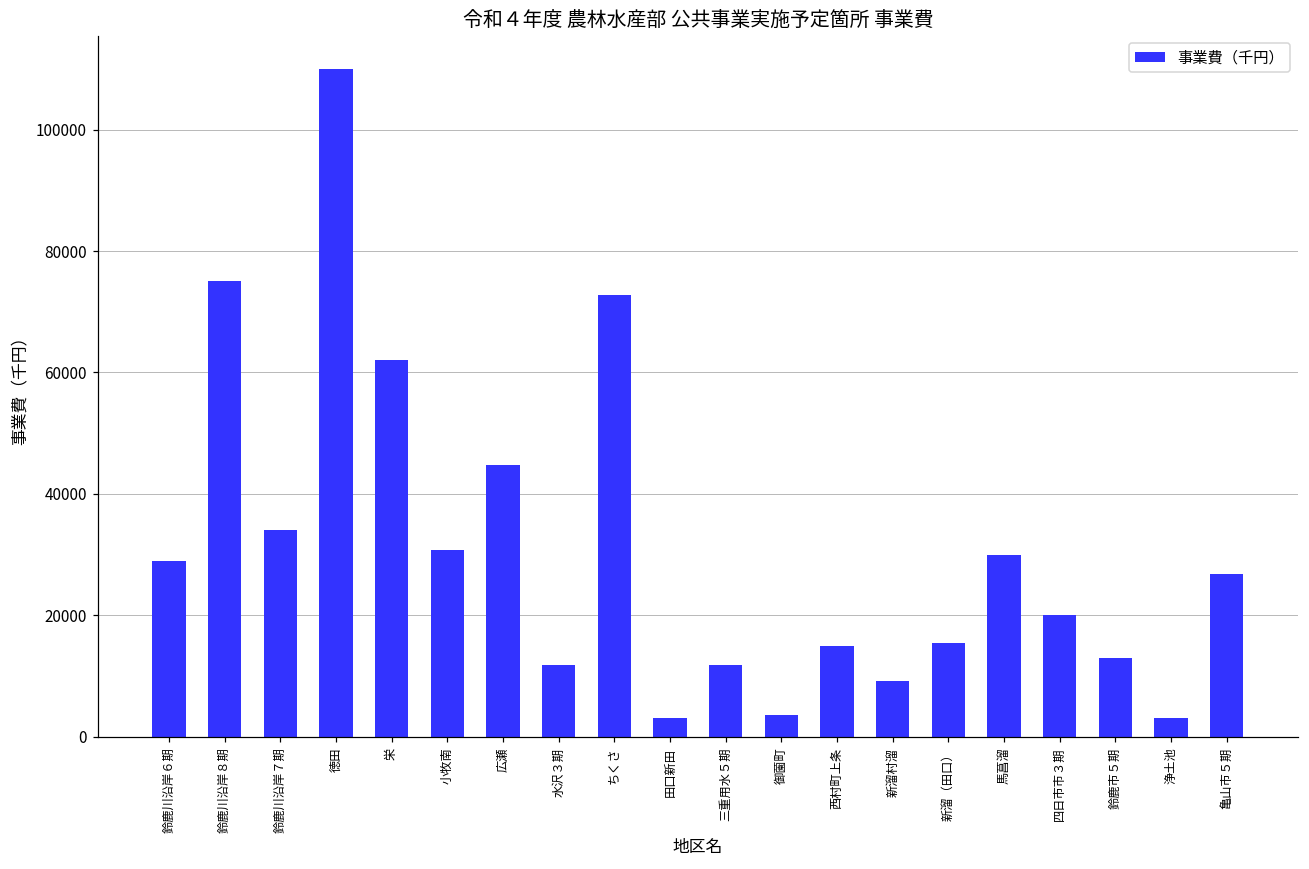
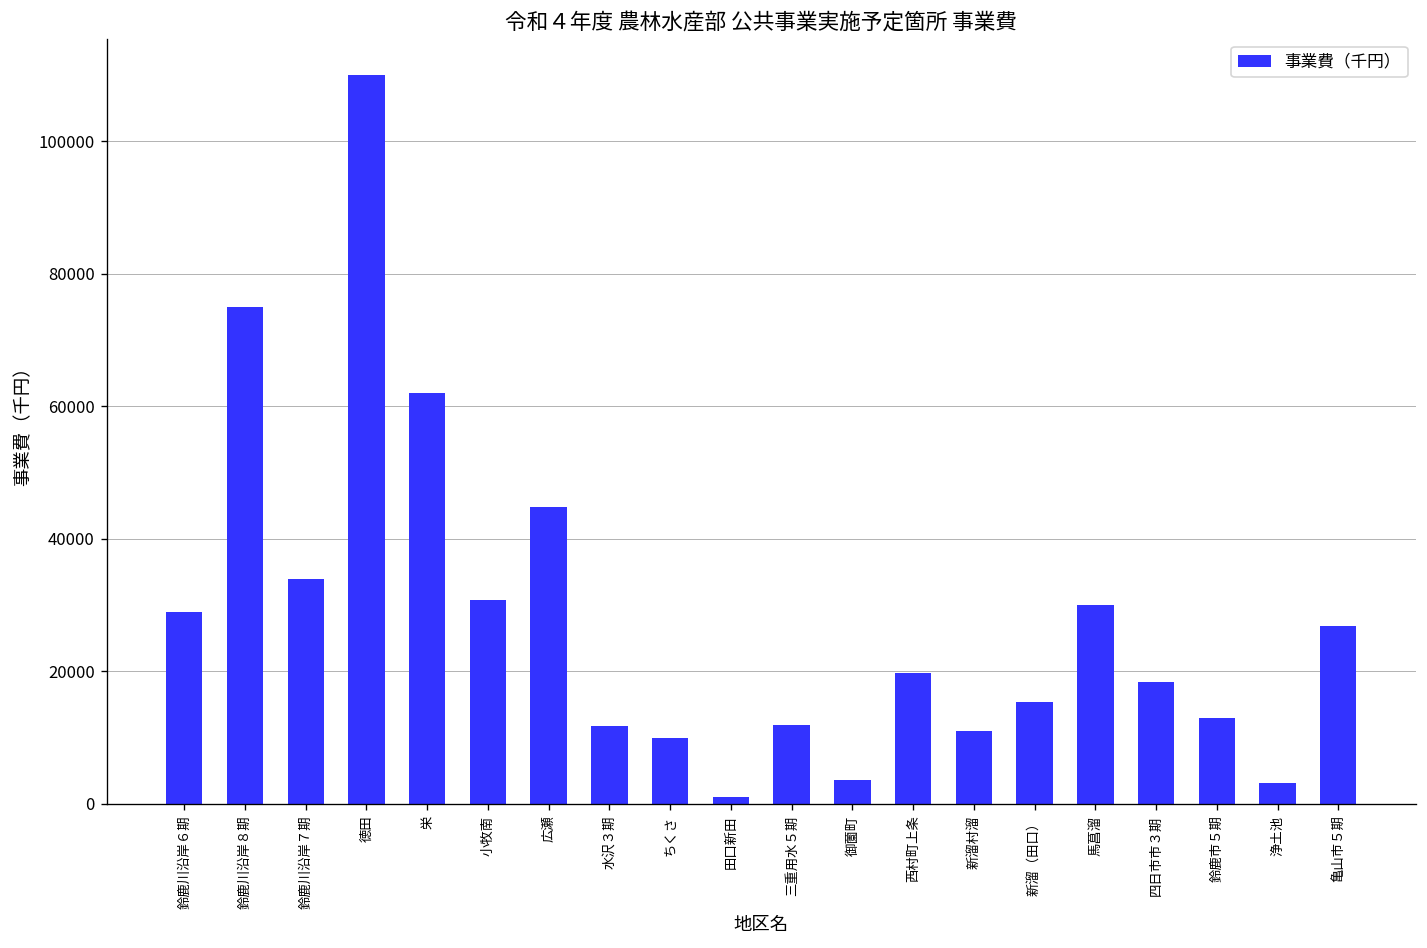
  {
    "鈴鹿川沿岸６期": 29000,
    "鈴鹿川沿岸８期": 75000,
    "鈴鹿川沿岸７期": 34000,
    "徳田": 110000,
    "栄": 62000,
    "小牧南": 31000,
    "広瀬": 45000,
    "水沢３期": 12000,
-   "ちくさ": 73000,
-   "田口新田": 3000,
+   "ちくさ": 10000,
+   "田口新田": 1000,
    "三重用水５期": 12000,
    "御薗町": 4000,
-   "西村町上条": 15000,
-   "新溜村溜": 9000,
+   "西村町上条": 20000,
+   "新溜村溜": 11000,
    "新溜（田口）": 15000,
    "馬菖溜": 30000,
-   "四日市市３期": 20000,
+   "四日市市３期": 18000,
    "鈴鹿市５期": 13000,
    "浄土池": 3000,
    "亀山市５期": 27000
  }
